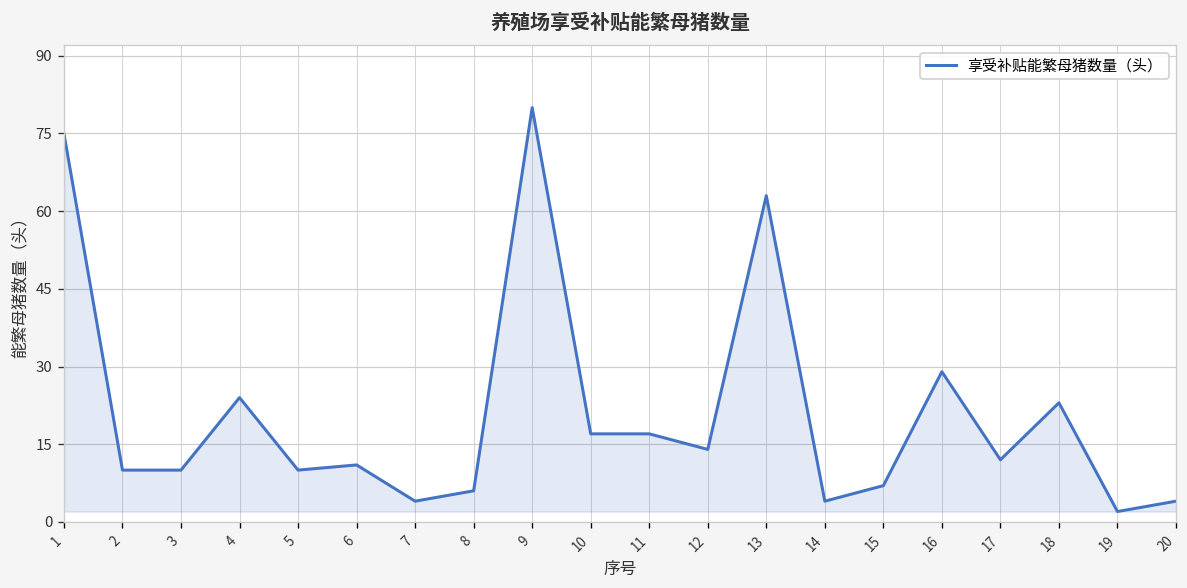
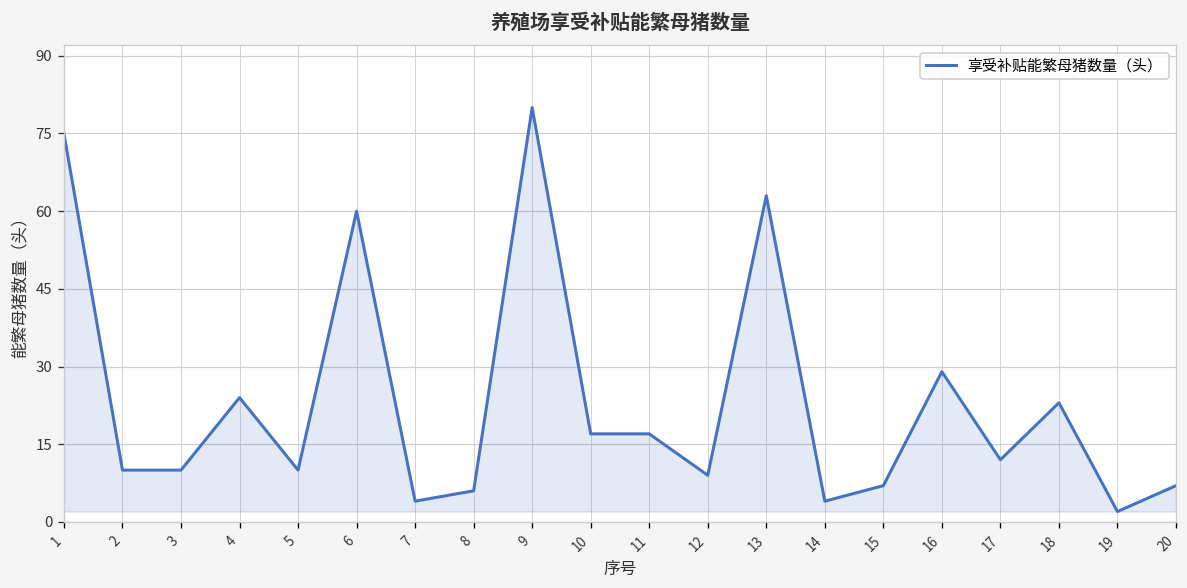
  {
    "1": 75,
    "2": 10,
    "3": 10,
    "4": 24,
    "5": 10,
-   "6": 11,
+   "6": 60,
    "7": 4,
    "8": 6,
    "9": 80,
    "10": 17,
    "11": 17,
-   "12": 14,
+   "12": 9,
    "13": 63,
    "14": 4,
    "15": 7,
    "16": 29,
    "17": 12,
    "18": 23,
    "19": 2,
-   "20": 4
+   "20": 7
  }
